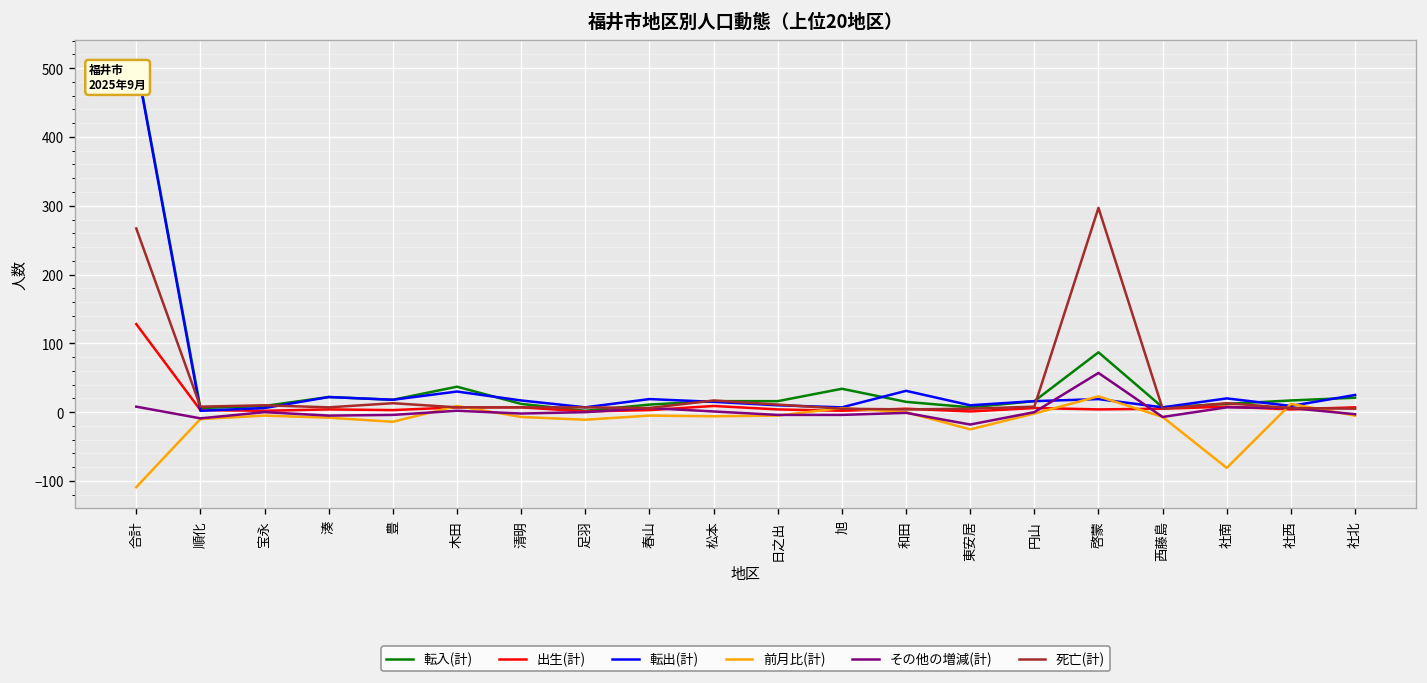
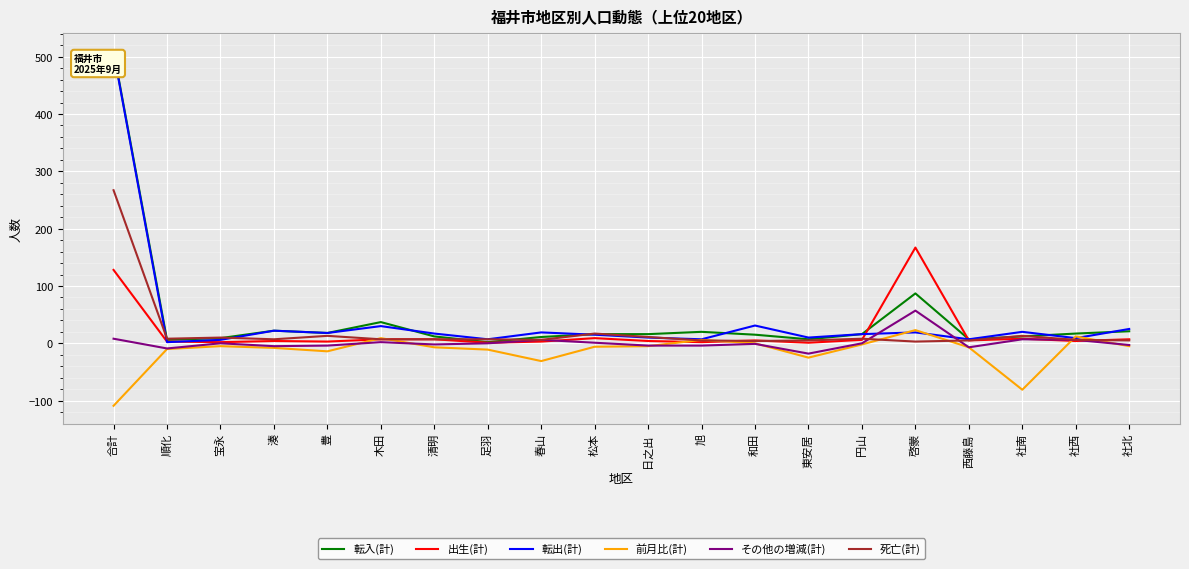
  {
    "転入(計)": {
      "木田": 40,
      "清明": 10,
      "春山": 10,
      "日之出": 20,
-     "旭": 30,
+     "旭": 20,
      "和田": 20,
      "啓蒙": 90,
      "社西": 20
    },
    "出生(計)": {
      "合計": 130,
      "豊": 0,
      "松本": 10,
      "日之出": 0,
-     "啓蒙": 0
+     "啓蒙": 170
    },
    "転出(計)": {
      "木田": 30,
      "清明": 20,
      "春山": 20,
      "和田": 30,
      "社南": 20
    },
    "前月比(計)": {
      "合計": -110,
      "宝永": -10,
      "豊": -10,
      "清明": -10,
      "足羽": -10,
-     "春山": -10,
+     "春山": -30,
      "松本": -10,
      "東安居": -30,
      "社南": -80
    },
    "その他の増減(計)": {
      "合計": 10,
      "豊": 0,
      "木田": 0,
      "清明": 0,
      "松本": 0,
      "旭": 0,
      "東安居": -20,
      "啓蒙": 60
    },
    "死亡(計)": {
      "合計": 270,
      "豊": 10,
-     "啓蒙": 300
+     "啓蒙": 0
    }
  }
